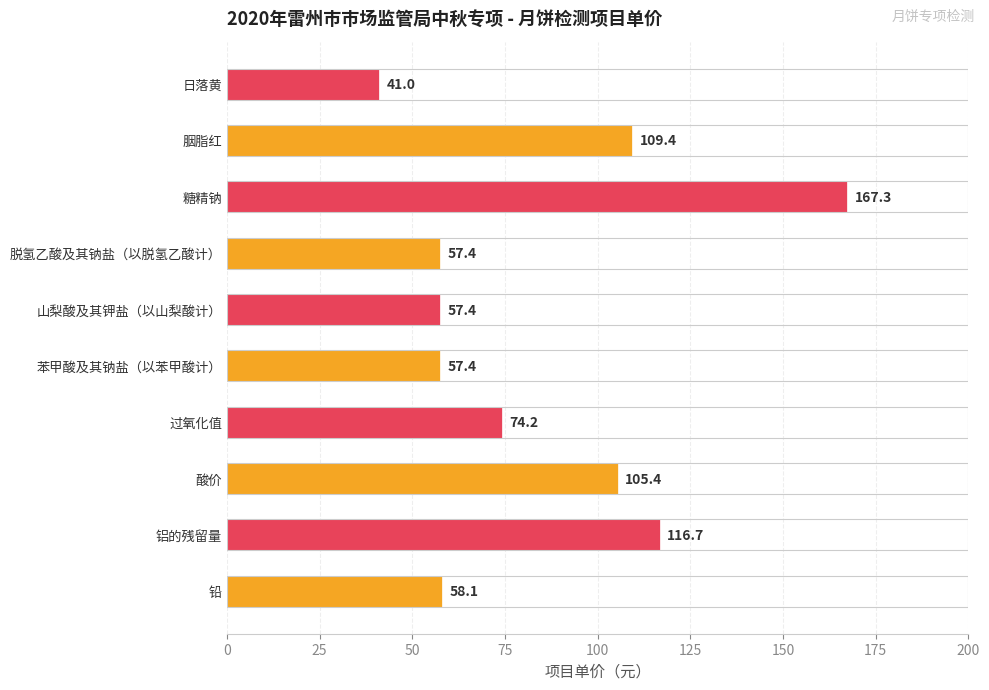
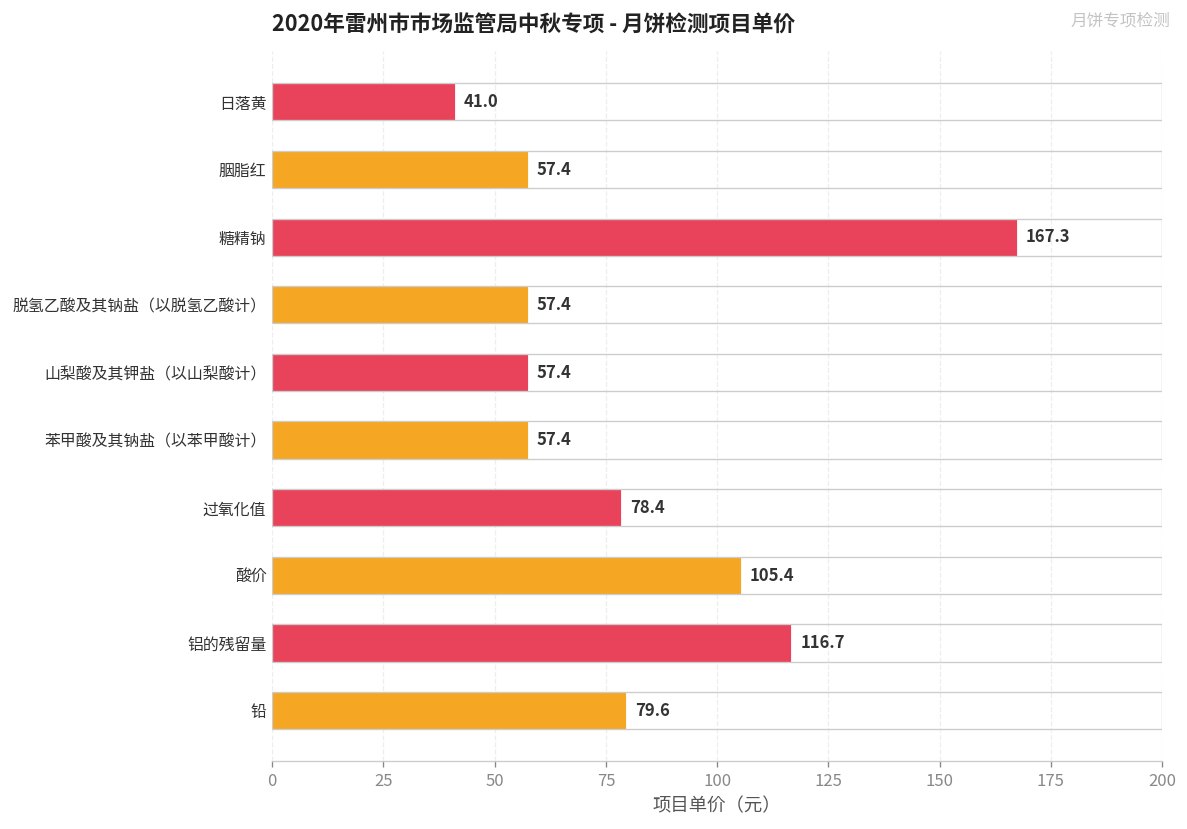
  {
    "日落黄": 41.0,
-   "胭脂红": 109.4,
+   "胭脂红": 57.4,
    "糖精钠": 167.3,
    "脱氢乙酸及其钠盐（以脱氢乙酸计）": 57.4,
    "山梨酸及其钾盐（以山梨酸计）": 57.4,
    "苯甲酸及其钠盐（以苯甲酸计）": 57.4,
-   "过氧化值": 74.2,
+   "过氧化值": 78.4,
    "酸价": 105.4,
    "铝的残留量": 116.7,
-   "铅": 58.1
+   "铅": 79.6
  }
